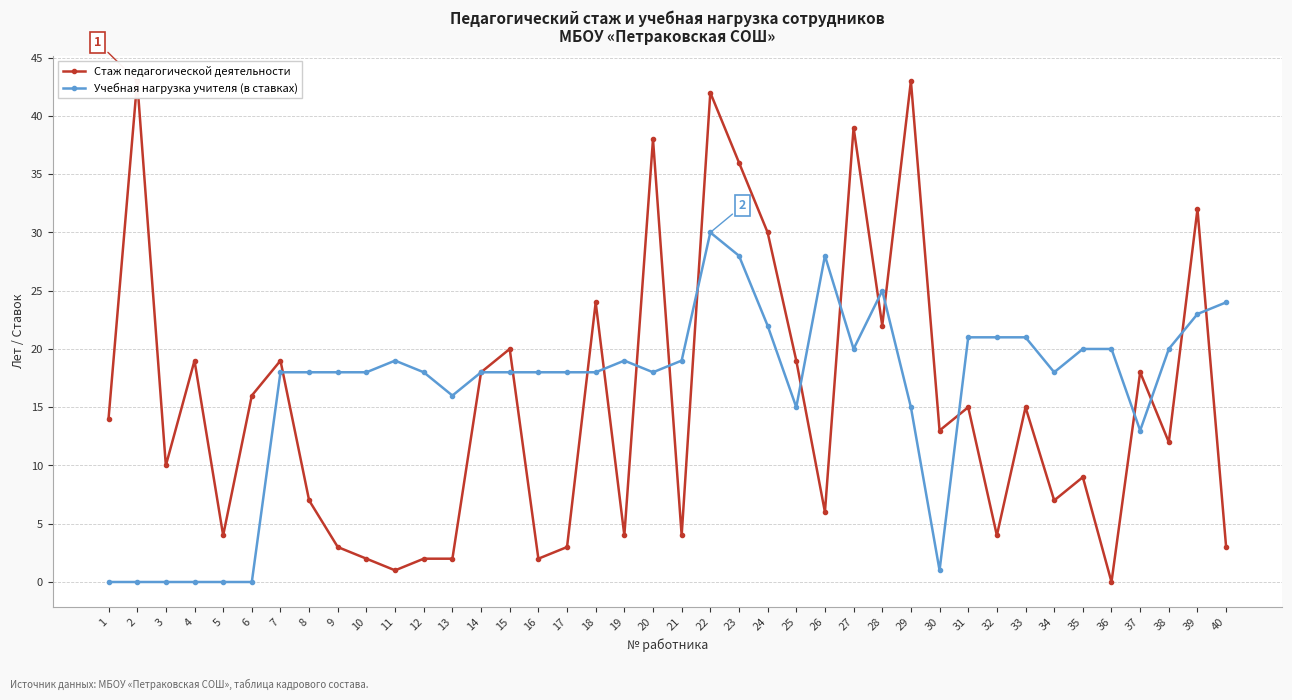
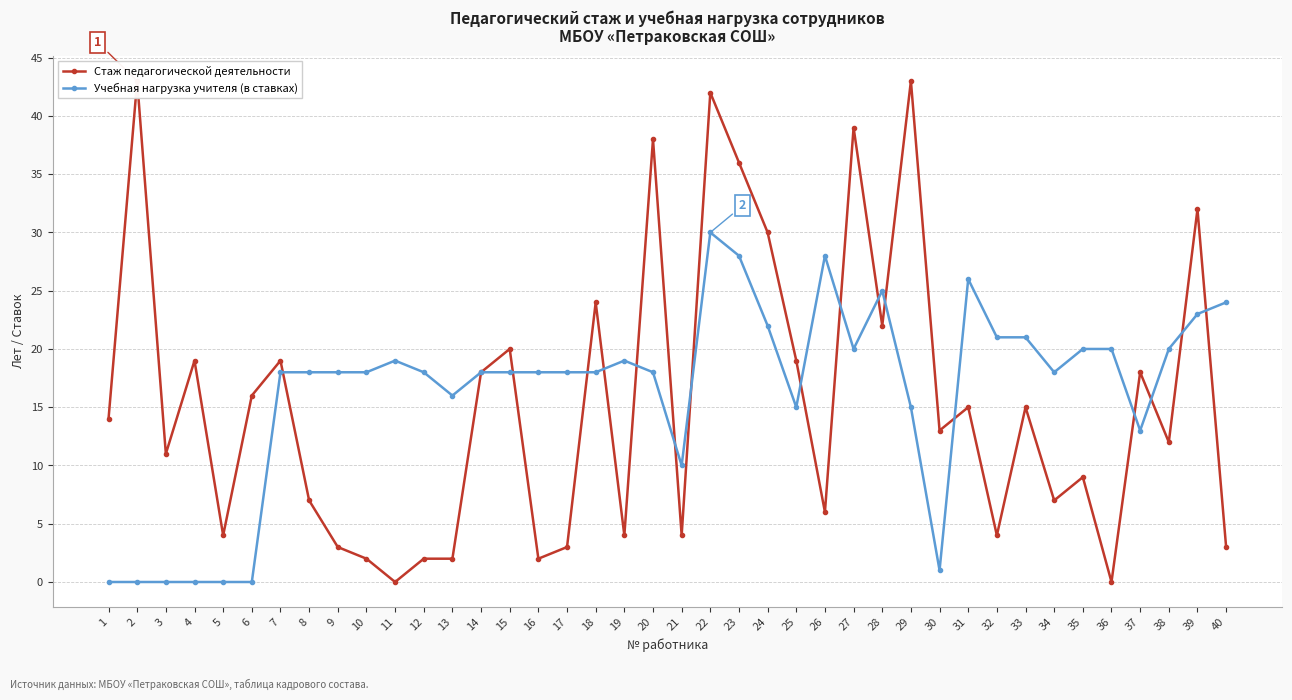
  {
    "Стаж педагогической деятельности": {
      "1": 14,
-     "3": 10,
+     "3": 11,
      "4": 19,
      "5": 4,
      "6": 16,
      "7": 19,
      "8": 7,
      "9": 3,
      "10": 2,
-     "11": 1,
+     "11": 0,
      "12": 2,
      "13": 2,
      "15": 20,
      "16": 2,
      "17": 3,
      "18": 24,
      "19": 4,
      "20": 38,
      "21": 4,
      "22": 42,
      "23": 36,
      "24": 30,
      "25": 19,
      "26": 6,
      "27": 39,
      "28": 22,
      "29": 43,
      "30": 13,
      "31": 15,
      "32": 4,
      "33": 15,
      "34": 7,
      "35": 9,
      "36": 0,
      "37": 18,
      "38": 12,
      "39": 32,
      "40": 3
    },
    "Учебная нагрузка учителя (в ставках)": {
      "1": 0,
      "2": 0,
      "3": 0,
      "4": 0,
      "5": 0,
      "6": 0,
      "7": 18,
      "8": 18,
      "9": 18,
      "10": 18,
      "11": 19,
      "12": 18,
      "13": 16,
      "15": 18,
      "16": 18,
      "17": 18,
      "18": 18,
      "19": 19,
      "20": 18,
-     "21": 19,
+     "21": 10,
      "23": 28,
      "24": 22,
      "25": 15,
      "26": 28,
      "27": 20,
      "28": 25,
      "29": 15,
      "30": 1,
-     "31": 21,
+     "31": 26,
      "32": 21,
      "33": 21,
      "34": 18,
      "35": 20,
      "36": 20,
      "37": 13,
      "38": 20,
      "39": 23,
      "40": 24
    }
  }
